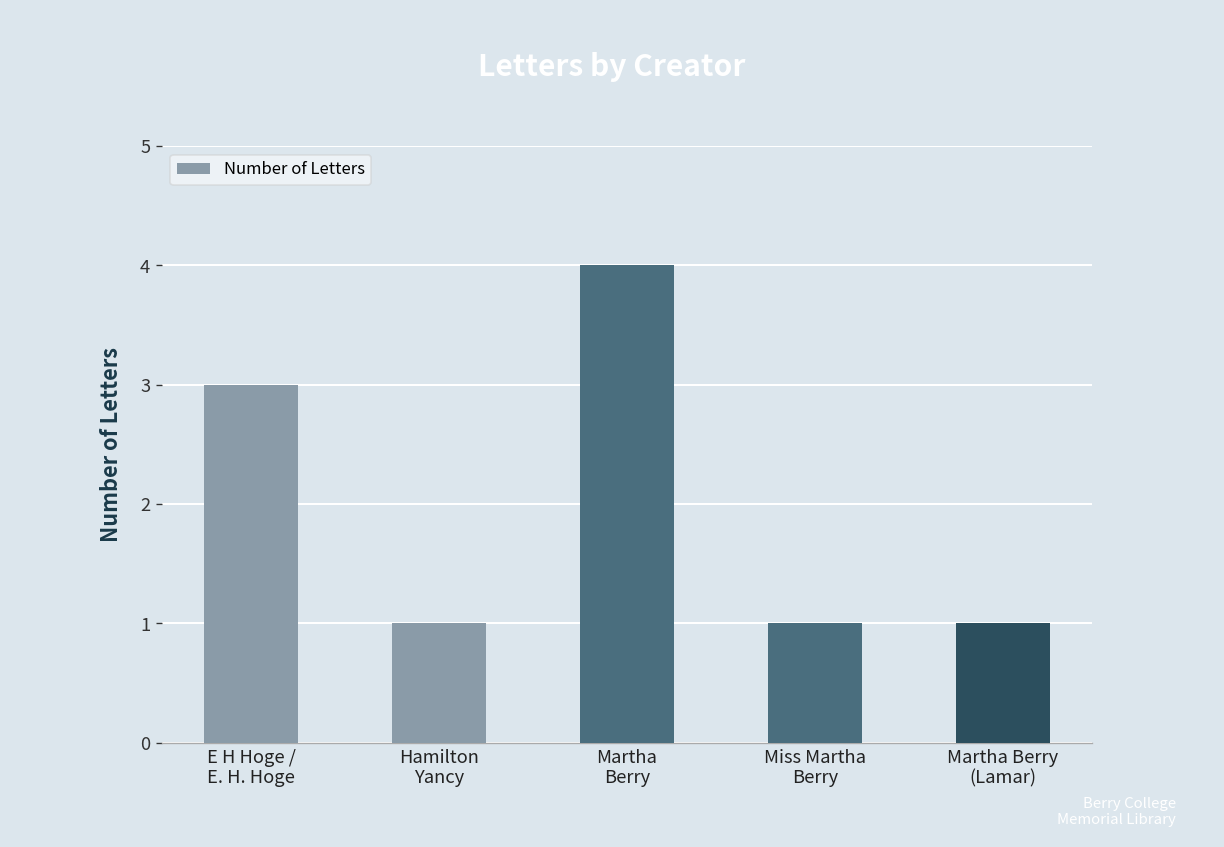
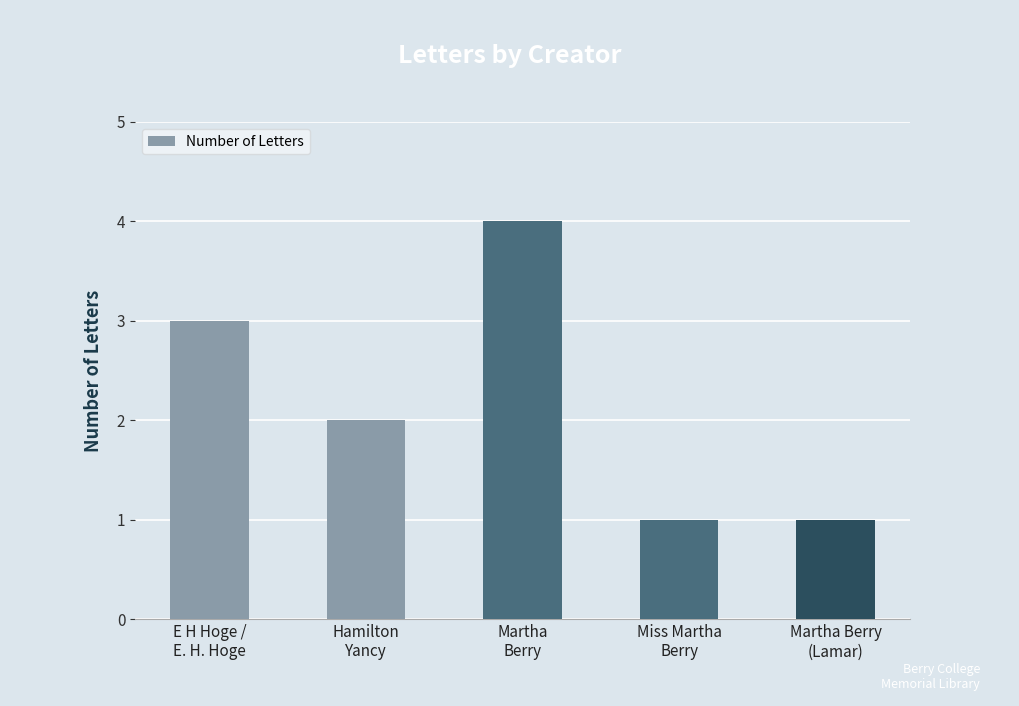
  {
    "E H Hoge / E. H. Hoge": 3,
-   "Hamilton Yancy": 1,
+   "Hamilton Yancy": 2,
    "Martha Berry": 4,
    "Miss Martha Berry": 1,
    "Martha Berry (Lamar)": 1
  }
